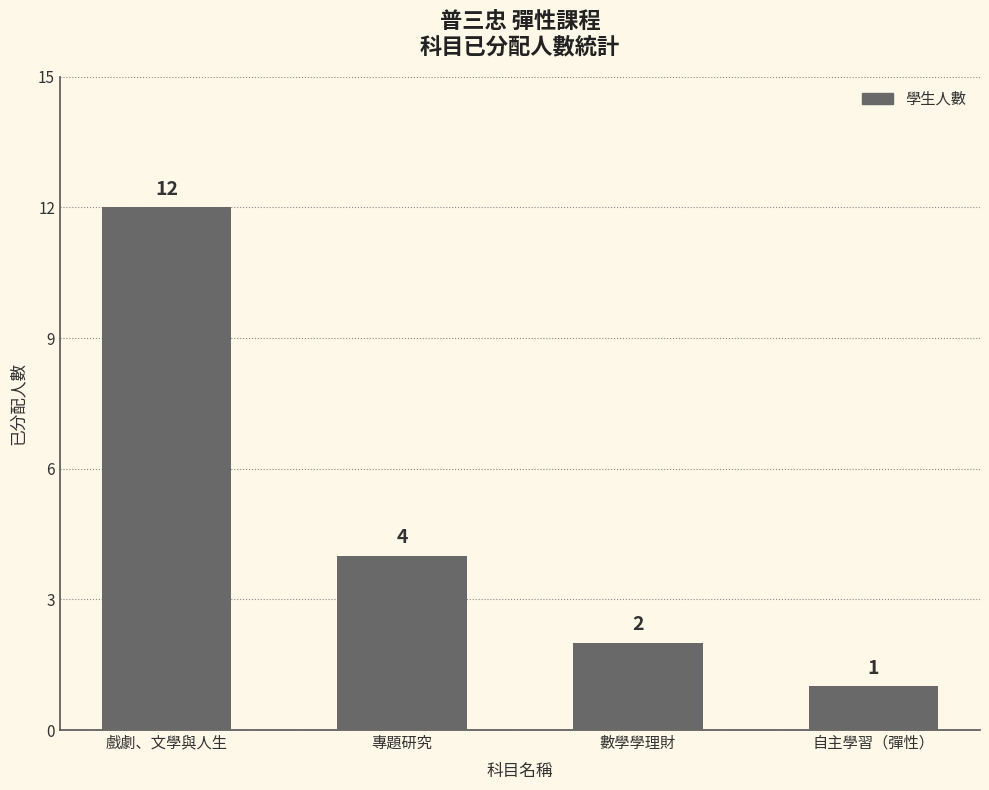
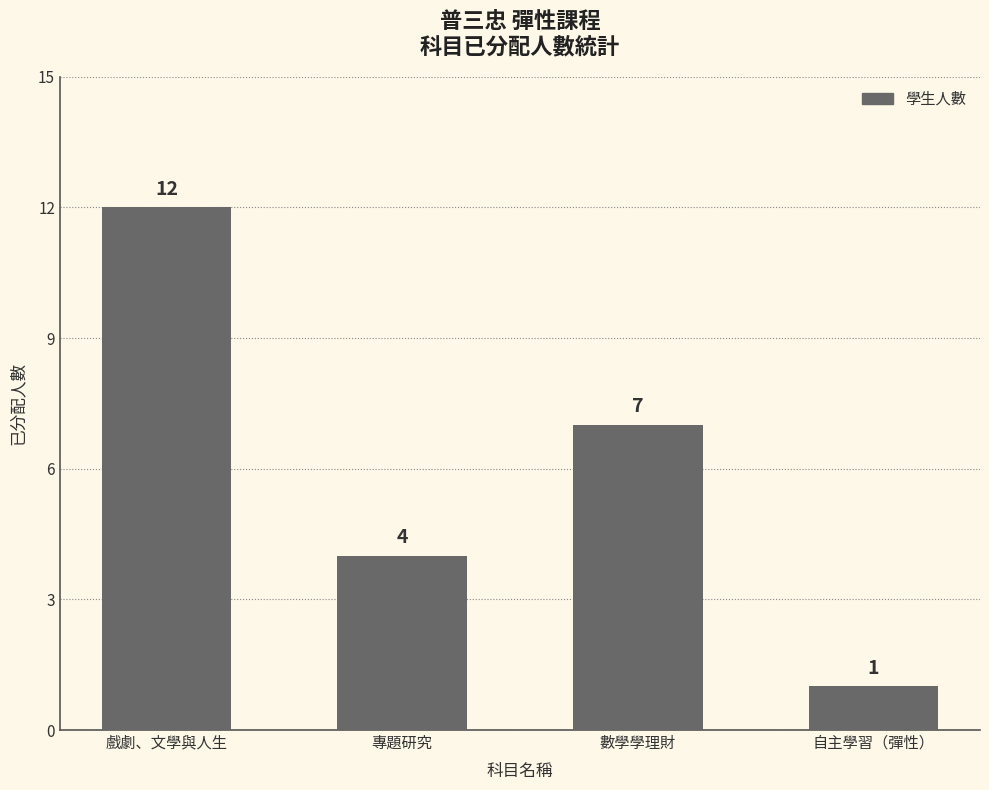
  {
    "戲劇、文學與人生": 12,
    "專題研究": 4,
-   "數學學理財": 2,
+   "數學學理財": 7,
    "自主學習（彈性）": 1
  }
